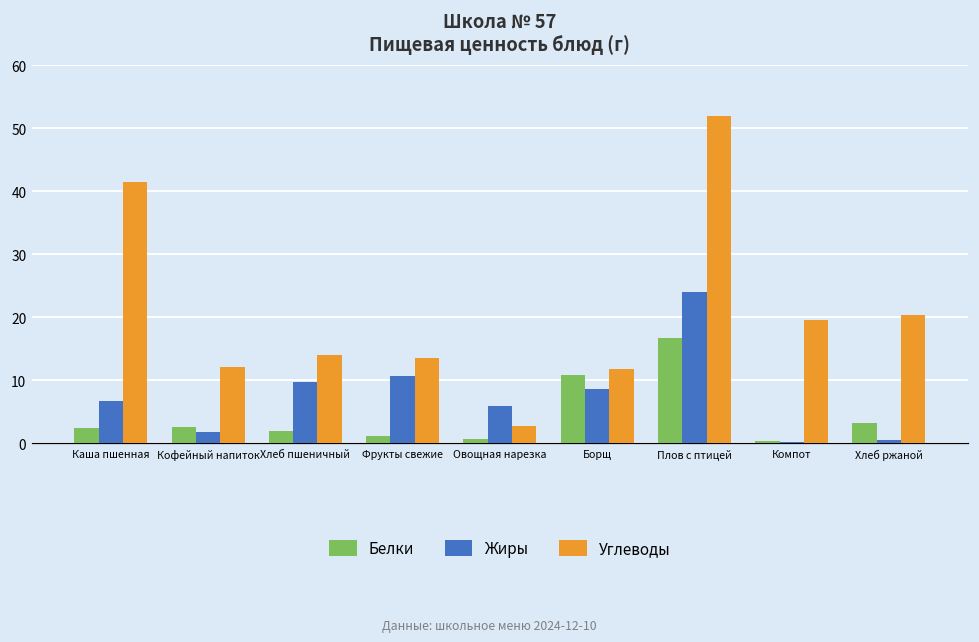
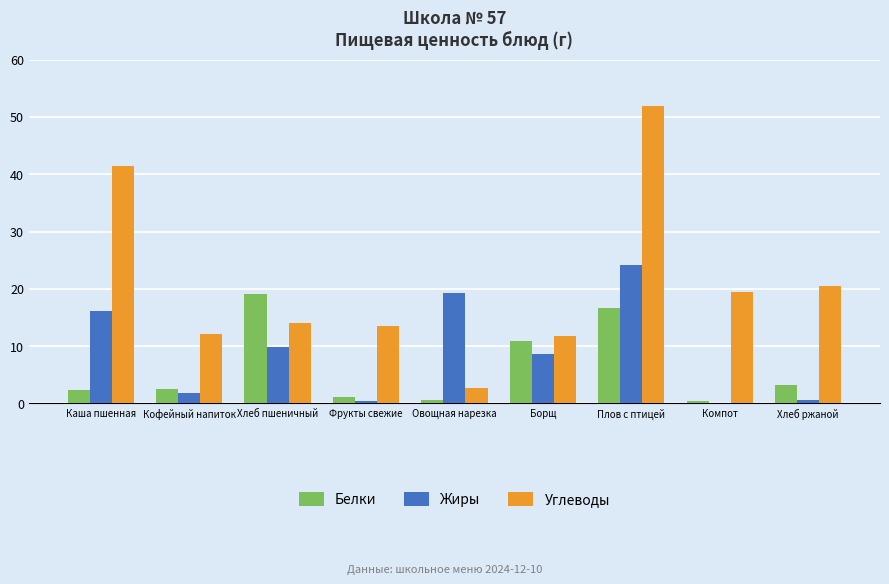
  {
    "Белки": {
      "Каша пшенная": 2,
      "Кофейный напиток": 3,
-     "Хлеб пшеничный": 2,
+     "Хлеб пшеничный": 19,
      "Фрукты свежие": 1,
      "Овощная нарезка": 1,
      "Борщ": 11,
      "Плов с птицей": 17,
      "Хлеб ржаной": 3
    },
    "Жиры": {
-     "Каша пшенная": 7,
+     "Каша пшенная": 16,
      "Кофейный напиток": 2,
      "Хлеб пшеничный": 10,
-     "Фрукты свежие": 11,
-     "Овощная нарезка": 6,
+     "Фрукты свежие": 0,
+     "Овощная нарезка": 19,
      "Борщ": 9,
      "Плов с птицей": 24,
      "Хлеб ржаной": 1
    },
    "Углеводы": {
      "Каша пшенная": 41,
      "Кофейный напиток": 12,
      "Хлеб пшеничный": 14,
      "Фрукты свежие": 14,
      "Овощная нарезка": 3,
      "Борщ": 12,
      "Плов с птицей": 52,
      "Компот": 20,
      "Хлеб ржаной": 20
    }
  }
